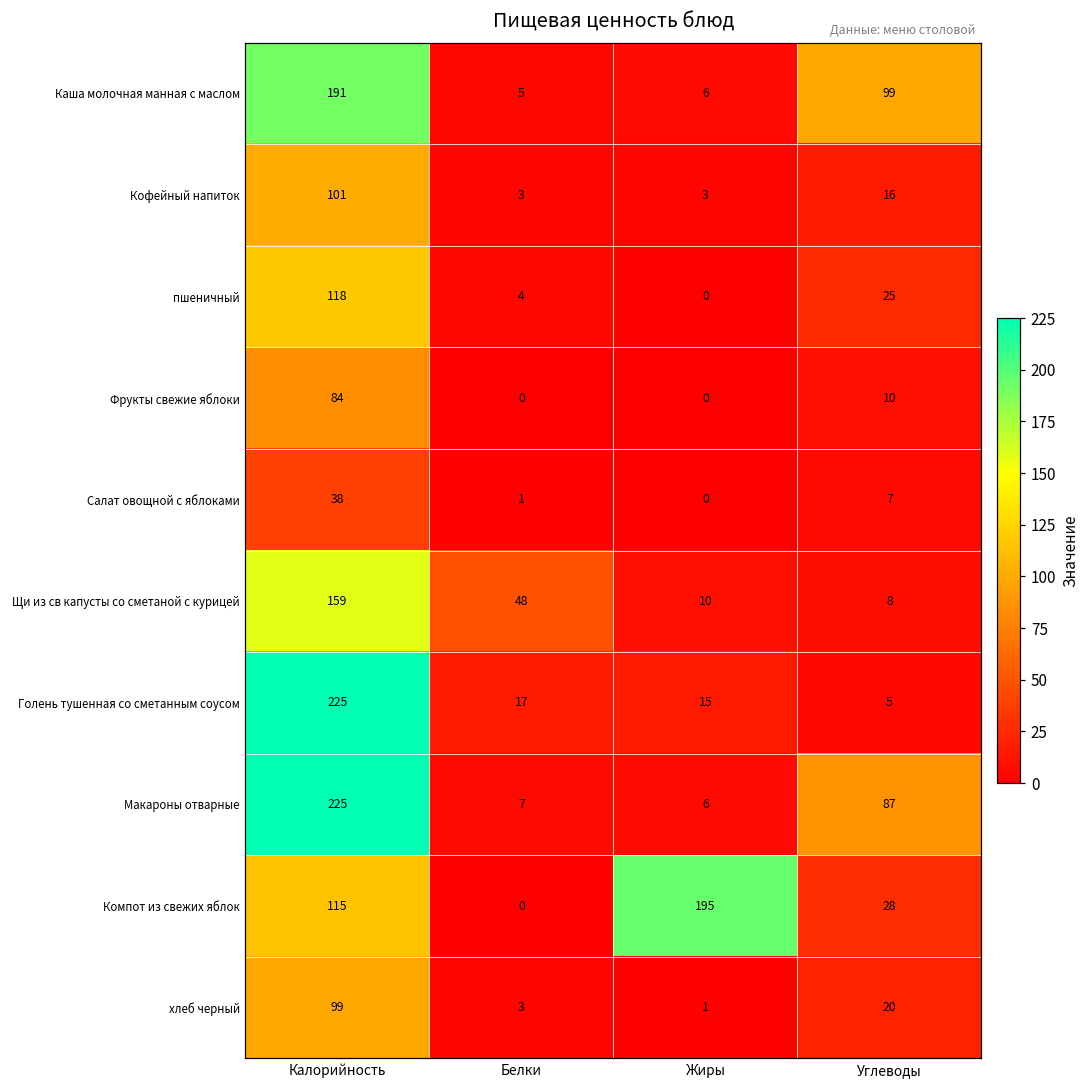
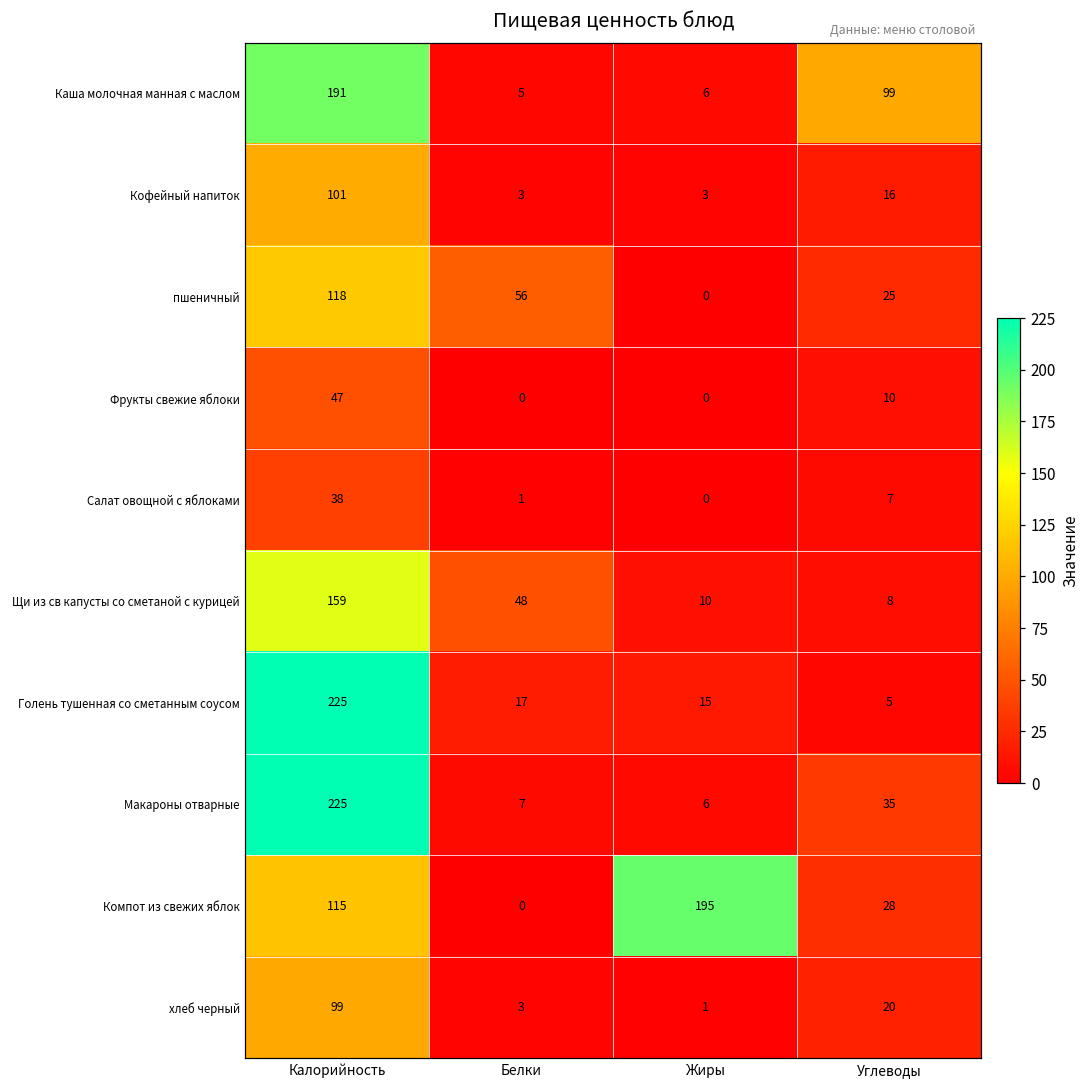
  {
    "Каша молочная манная с маслом": {
      "Калорийность": 191,
      "Белки": 5,
      "Жиры": 6,
      "Углеводы": 99
    },
    "Кофейный напиток": {
      "Калорийность": 101,
      "Белки": 3,
      "Жиры": 3,
      "Углеводы": 16
    },
    "пшеничный": {
      "Калорийность": 118,
-     "Белки": 4,
+     "Белки": 56,
      "Жиры": 0,
      "Углеводы": 25
    },
    "Фрукты свежие яблоки": {
-     "Калорийность": 84,
+     "Калорийность": 47,
      "Белки": 0,
      "Жиры": 0,
      "Углеводы": 10
    },
    "Салат овощной с яблоками": {
      "Калорийность": 38,
      "Белки": 1,
      "Жиры": 0,
      "Углеводы": 7
    },
    "Щи из св капусты со сметаной с курицей": {
      "Калорийность": 159,
      "Белки": 48,
      "Жиры": 10,
      "Углеводы": 8
    },
    "Голень тушенная со сметанным соусом": {
      "Калорийность": 225,
      "Белки": 17,
      "Жиры": 15,
      "Углеводы": 5
    },
    "Макароны отварные": {
      "Калорийность": 225,
      "Белки": 7,
      "Жиры": 6,
-     "Углеводы": 87
+     "Углеводы": 35
    },
    "Компот из свежих яблок": {
      "Калорийность": 115,
      "Белки": 0,
      "Жиры": 195,
      "Углеводы": 28
    },
    "хлеб черный": {
      "Калорийность": 99,
      "Белки": 3,
      "Жиры": 1,
      "Углеводы": 20
    }
  }
